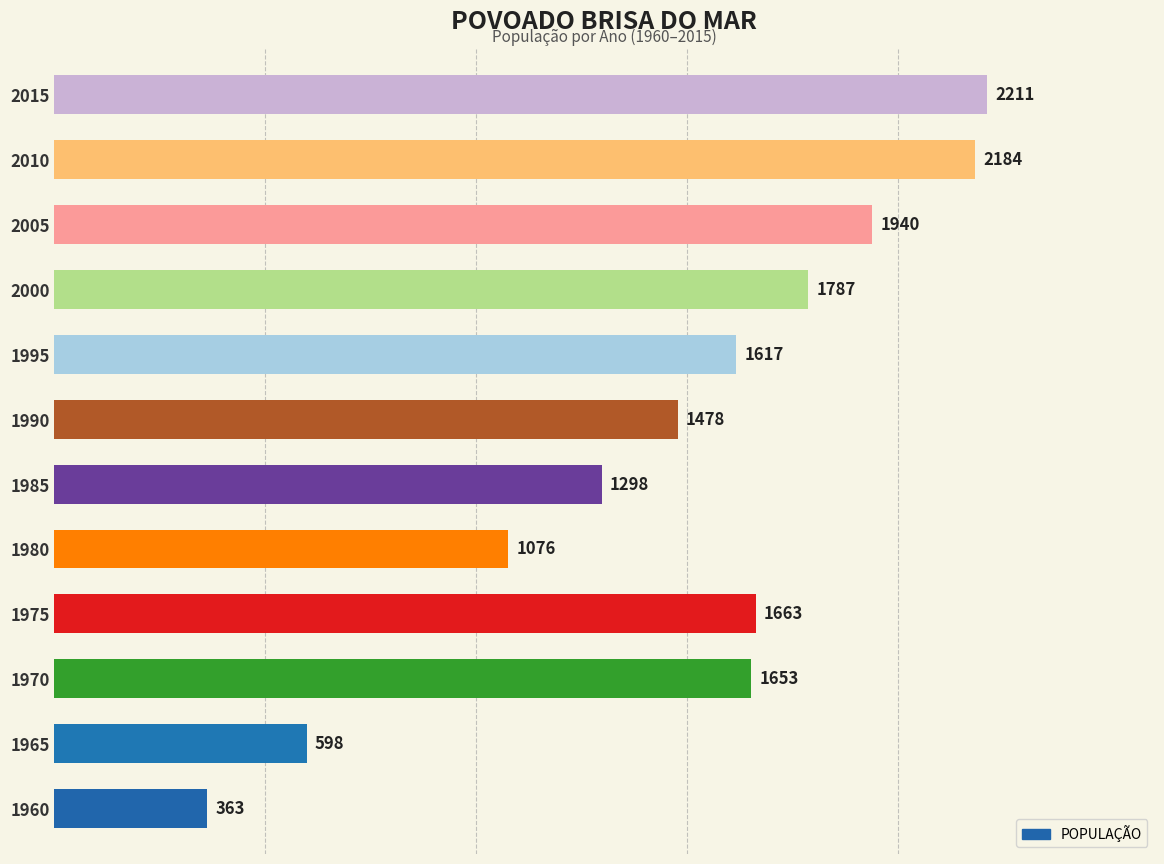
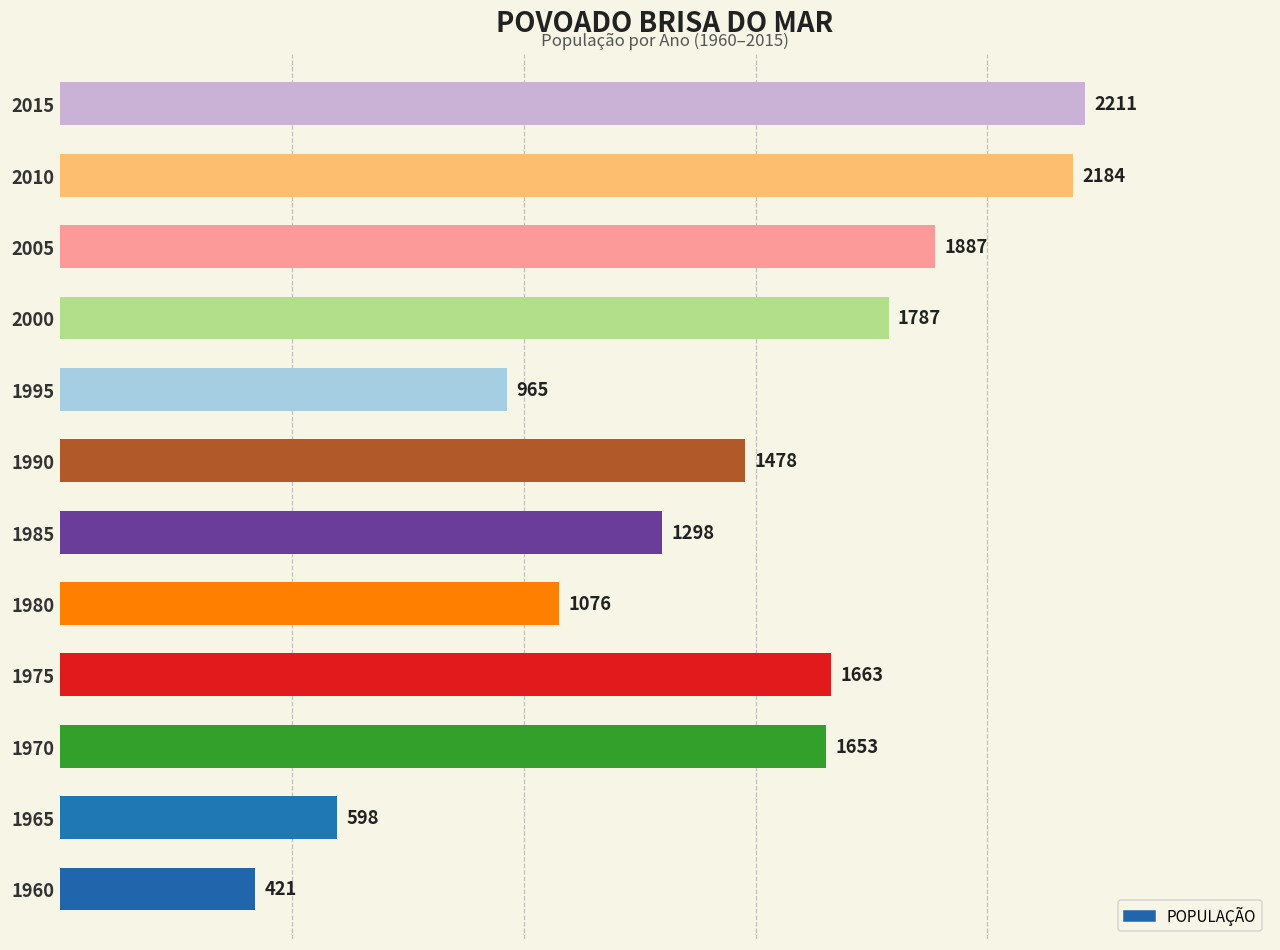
  {
    "2015": 2211,
    "2010": 2184,
-   "2005": 1940,
+   "2005": 1887,
    "2000": 1787,
-   "1995": 1617,
+   "1995": 965,
    "1990": 1478,
    "1985": 1298,
    "1980": 1076,
    "1975": 1663,
    "1970": 1653,
    "1965": 598,
-   "1960": 363
+   "1960": 421
  }
